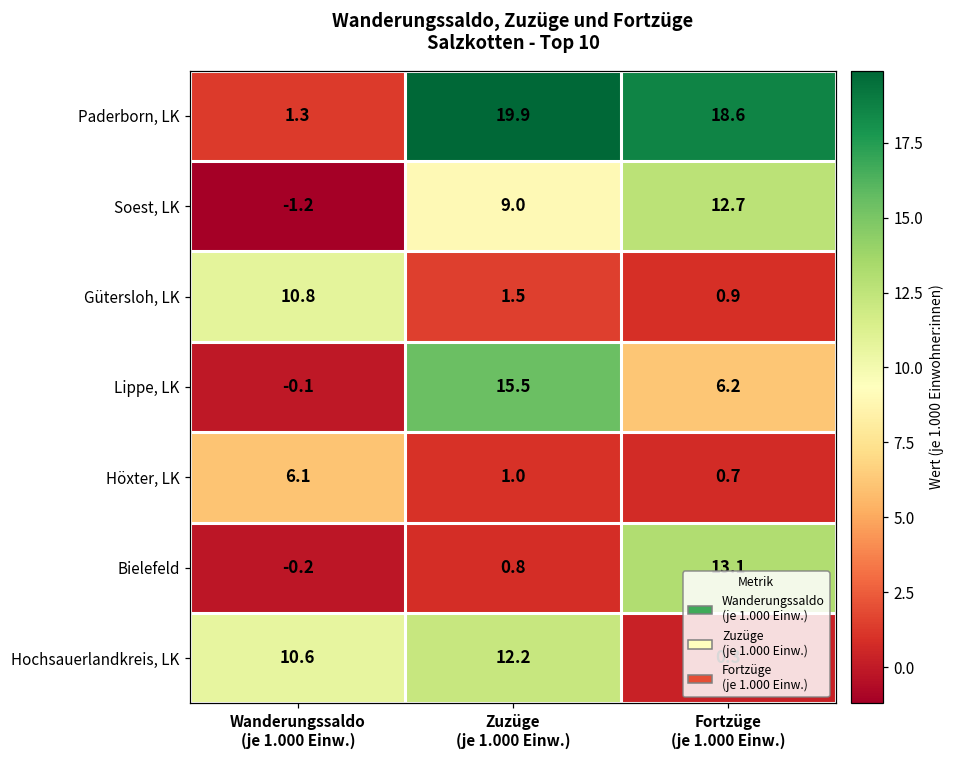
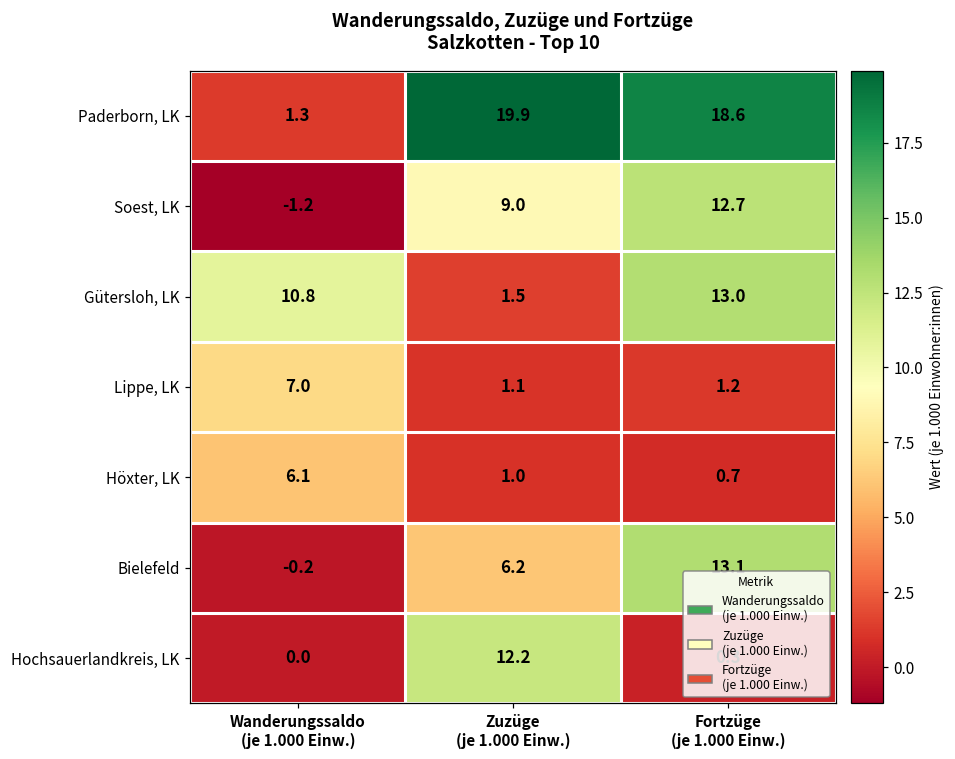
  {
    "Paderborn, LK": {
      "Wanderungssaldo (je 1.000 Einw.)": 1.3,
      "Zuzüge (je 1.000 Einw.)": 19.9,
      "Fortzüge (je 1.000 Einw.)": 18.6
    },
    "Soest, LK": {
      "Wanderungssaldo (je 1.000 Einw.)": -1.2,
      "Zuzüge (je 1.000 Einw.)": 9.0,
      "Fortzüge (je 1.000 Einw.)": 12.7
    },
    "Gütersloh, LK": {
      "Wanderungssaldo (je 1.000 Einw.)": 10.8,
      "Zuzüge (je 1.000 Einw.)": 1.5,
-     "Fortzüge (je 1.000 Einw.)": 0.9
+     "Fortzüge (je 1.000 Einw.)": 13.0
    },
    "Lippe, LK": {
-     "Wanderungssaldo (je 1.000 Einw.)": -0.1,
-     "Zuzüge (je 1.000 Einw.)": 15.5,
-     "Fortzüge (je 1.000 Einw.)": 6.2
+     "Wanderungssaldo (je 1.000 Einw.)": 7.0,
+     "Zuzüge (je 1.000 Einw.)": 1.1,
+     "Fortzüge (je 1.000 Einw.)": 1.2
    },
    "Höxter, LK": {
      "Wanderungssaldo (je 1.000 Einw.)": 6.1,
      "Zuzüge (je 1.000 Einw.)": 1.0,
      "Fortzüge (je 1.000 Einw.)": 0.7
    },
    "Bielefeld": {
      "Wanderungssaldo (je 1.000 Einw.)": -0.2,
-     "Zuzüge (je 1.000 Einw.)": 0.8,
+     "Zuzüge (je 1.000 Einw.)": 6.2,
      "Fortzüge (je 1.000 Einw.)": 13.1
    },
    "Hochsauerlandkreis, LK": {
-     "Wanderungssaldo (je 1.000 Einw.)": 10.6,
+     "Wanderungssaldo (je 1.000 Einw.)": 0.0,
      "Zuzüge (je 1.000 Einw.)": 12.2
    }
  }
